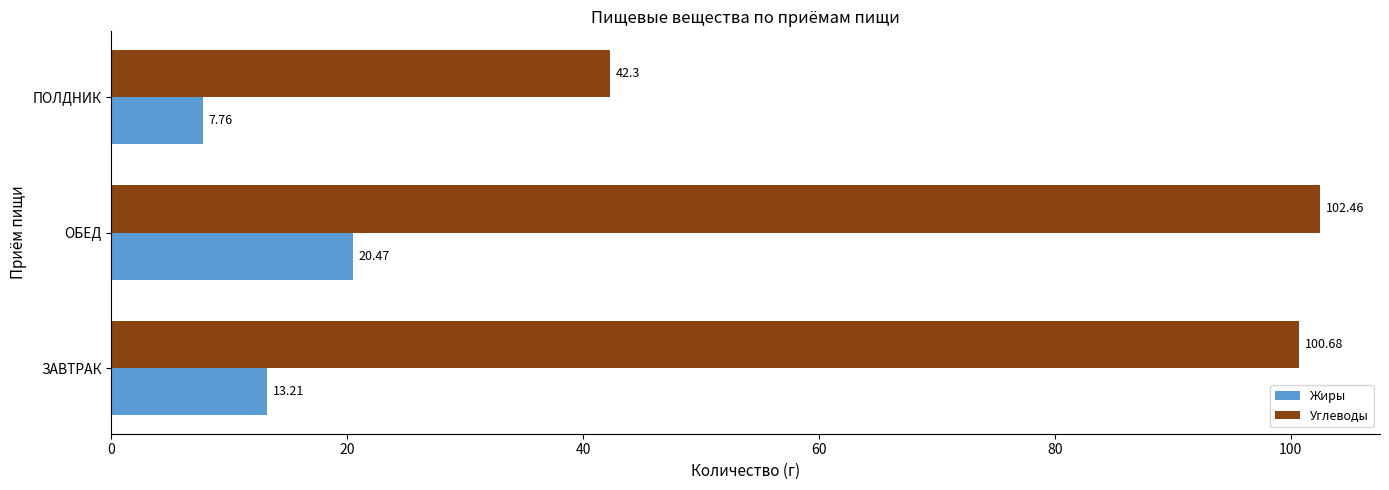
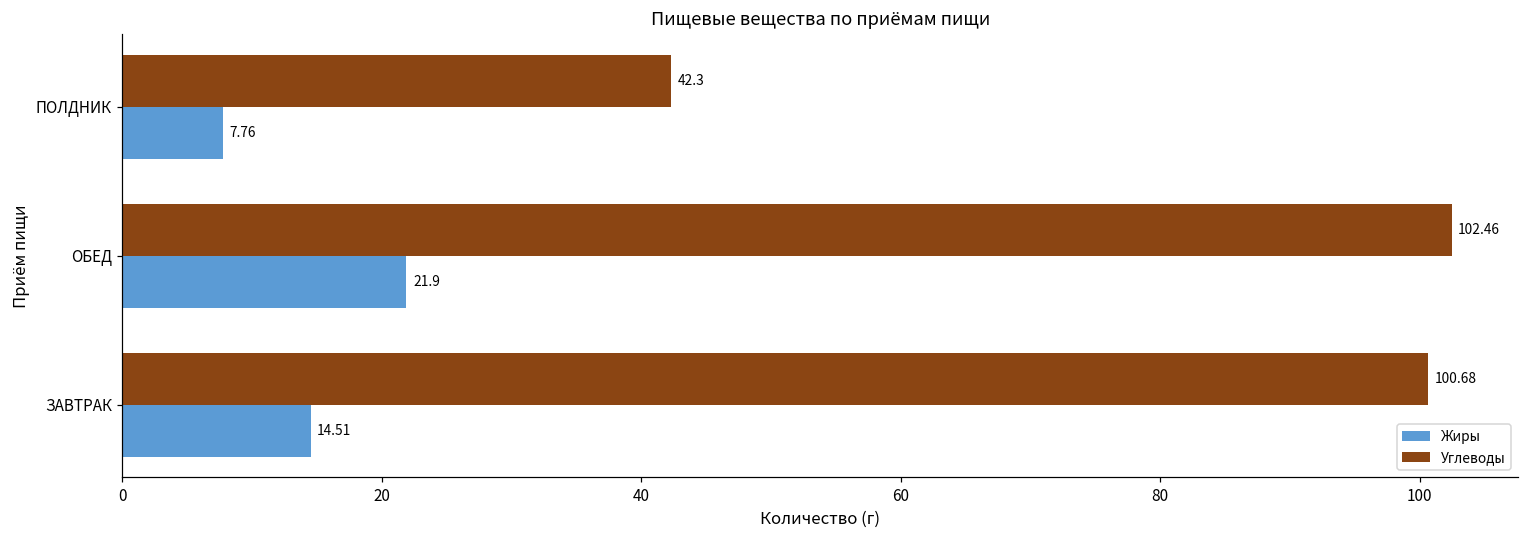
  {
    "Жиры": {
      "ПОЛДНИК": 7.76,
-     "ОБЕД": 20.47,
-     "ЗАВТРАК": 13.21
+     "ОБЕД": 21.9,
+     "ЗАВТРАК": 14.51
    },
    "Углеводы": {
      "ПОЛДНИК": 42.3,
      "ОБЕД": 102.46,
      "ЗАВТРАК": 100.68
    }
  }
